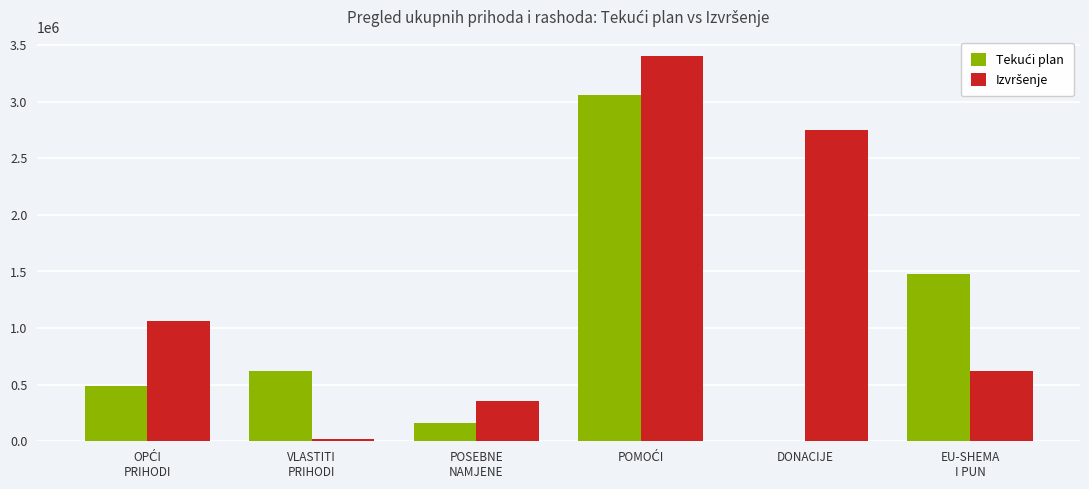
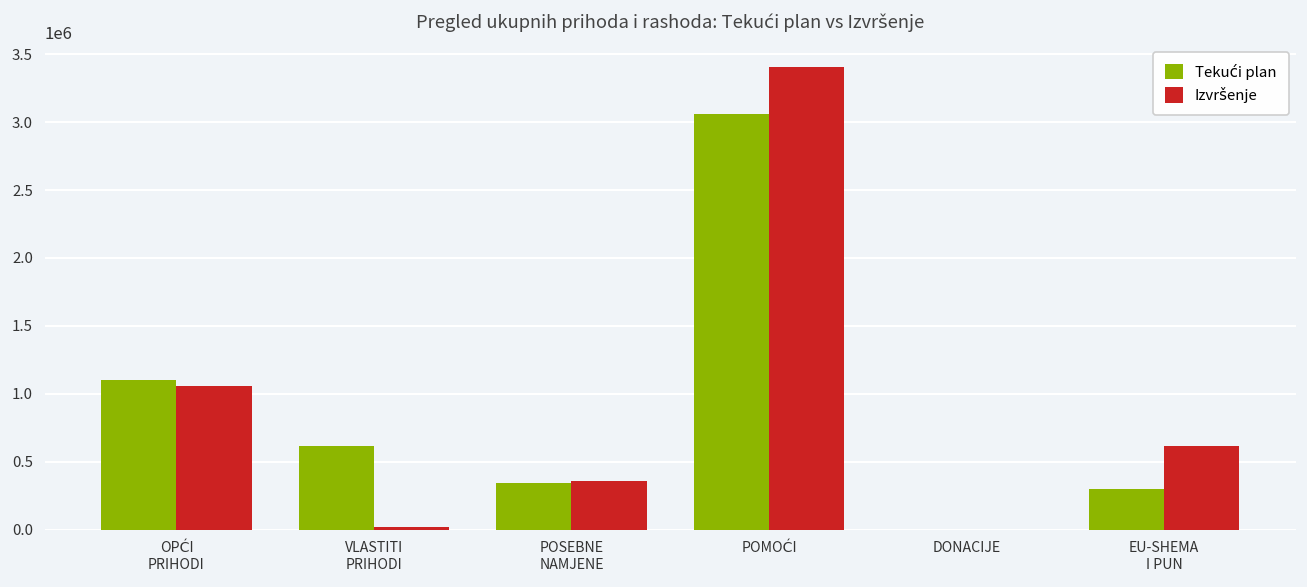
  {
    "Tekući plan": {
-     "OPĆI PRIHODI": 480000,
+     "OPĆI PRIHODI": 1100000,
      "VLASTITI PRIHODI": 620000,
-     "POSEBNE NAMJENE": 160000,
+     "POSEBNE NAMJENE": 340000,
      "POMOĆI": 3060000,
-     "EU-SHEMA I PUN": 1470000
+     "EU-SHEMA I PUN": 300000
    },
    "Izvršenje": {
      "OPĆI PRIHODI": 1060000,
      "POSEBNE NAMJENE": 360000,
      "POMOĆI": 3400000,
-     "DONACIJE": 2750000,
+     "DONACIJE": 0,
      "EU-SHEMA I PUN": 620000
    }
  }
